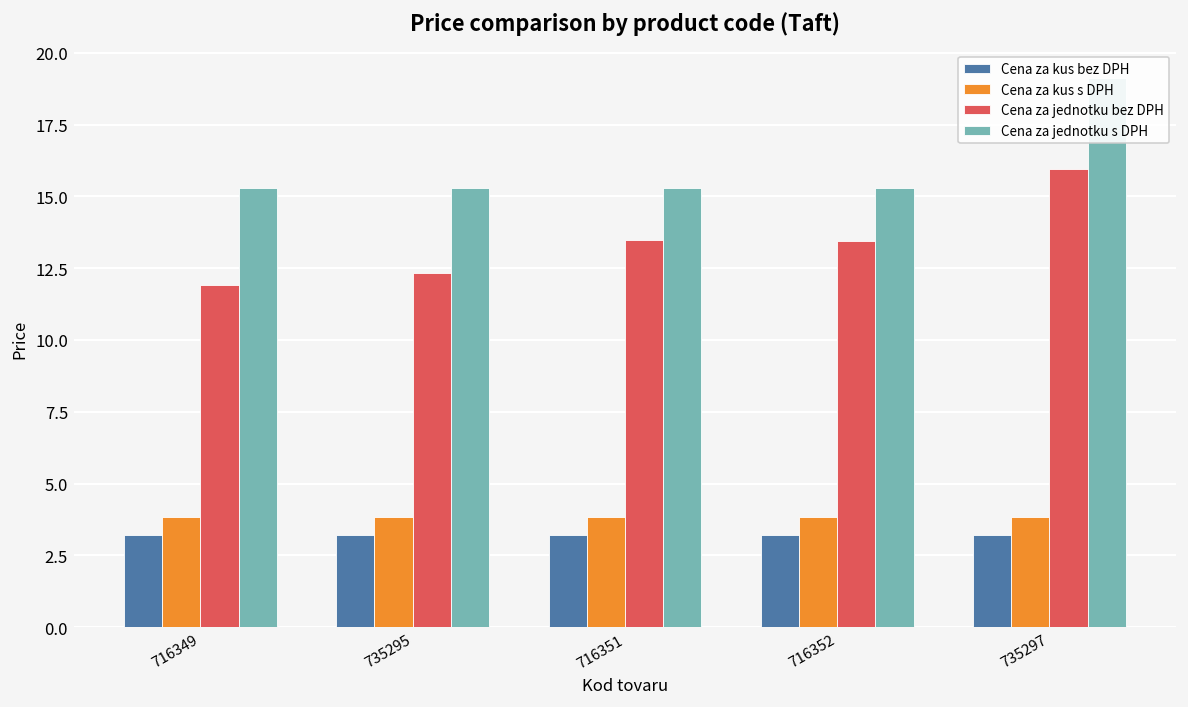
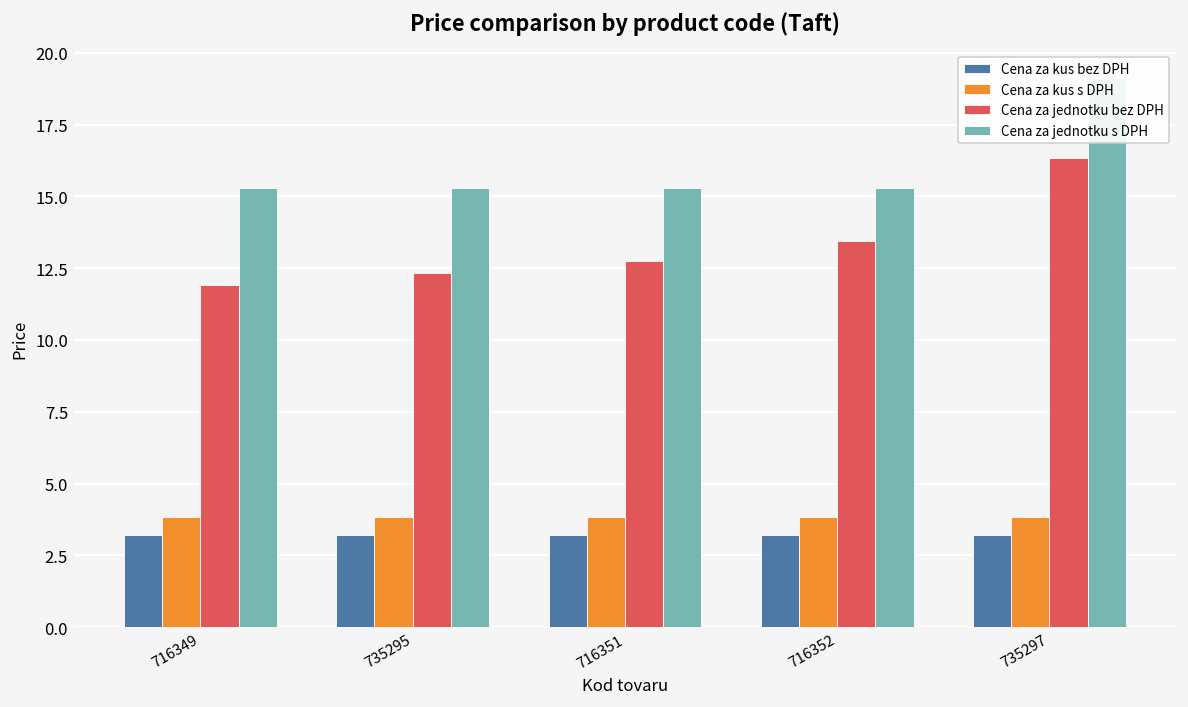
  {
    "Cena za kus bez DPH": {
      "716349": 3.2,
      "735295": 3.2,
      "716351": 3.2,
      "716352": 3.2,
      "735297": 3.2
    },
    "Cena za kus s DPH": {
      "716349": 3.8,
      "735295": 3.8,
      "716351": 3.8,
      "716352": 3.8,
      "735297": 3.8
    },
    "Cena za jednotku bez DPH": {
      "716349": 11.9,
      "735295": 12.3,
-     "716351": 13.5,
+     "716351": 12.8,
      "716352": 13.5,
-     "735297": 16.0
+     "735297": 16.3
    },
    "Cena za jednotku s DPH": {
      "716349": 15.3,
      "735295": 15.3,
      "716351": 15.3,
      "716352": 15.3
    }
  }
